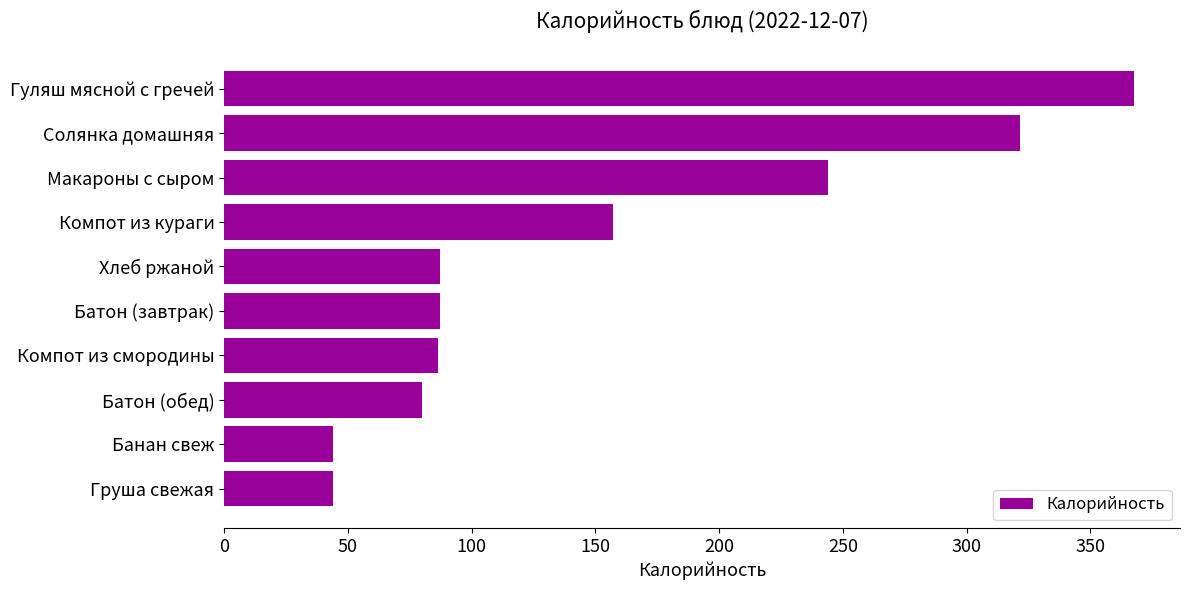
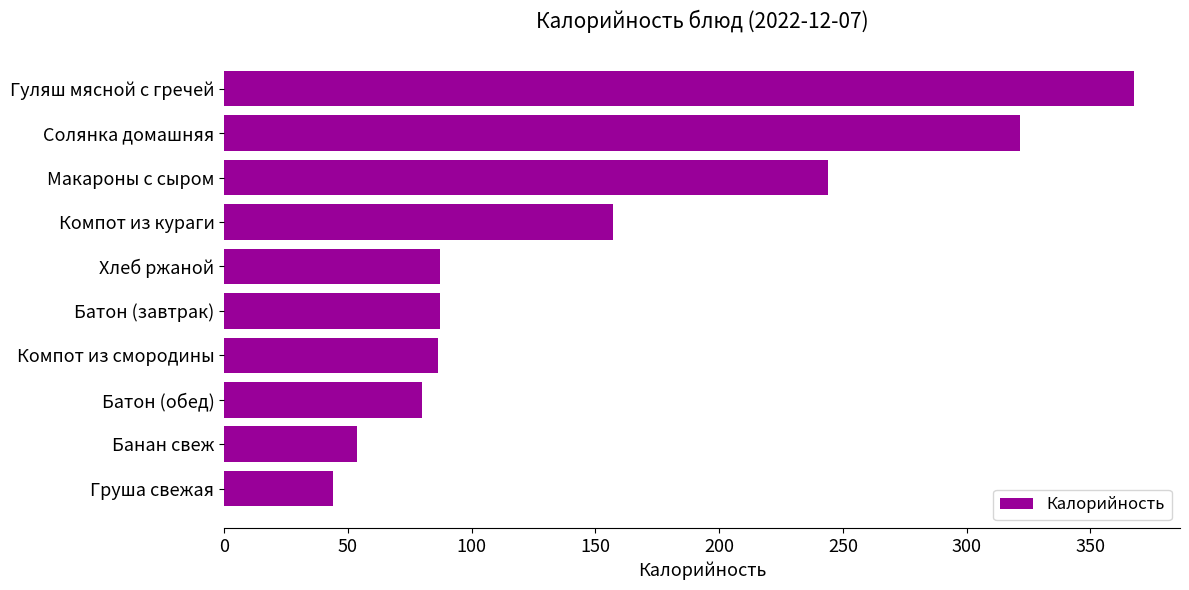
  {
    "Гуляш мясной с гречей": 368,
    "Солянка домашняя": 322,
    "Макароны с сыром": 244,
    "Компот из кураги": 157,
    "Хлеб ржаной": 87,
    "Батон (завтрак)": 87,
    "Компот из смородины": 86,
    "Батон (обед)": 80,
-   "Банан свеж": 44,
+   "Банан свеж": 54,
    "Груша свежая": 44
  }
